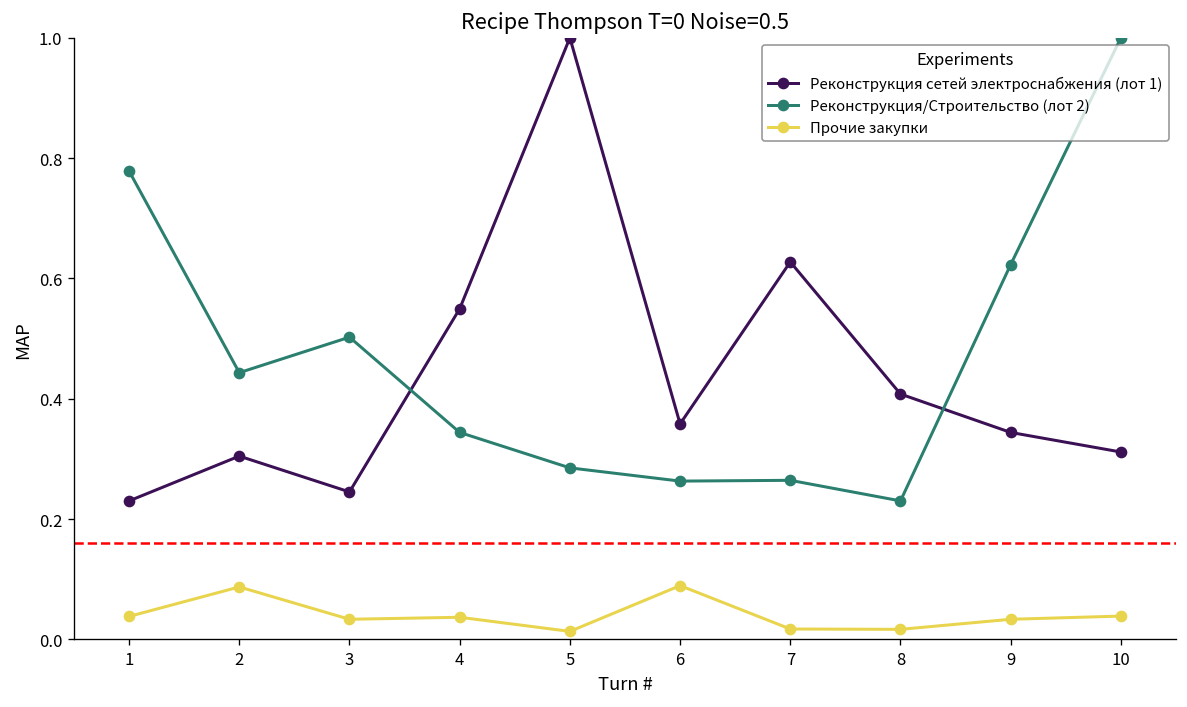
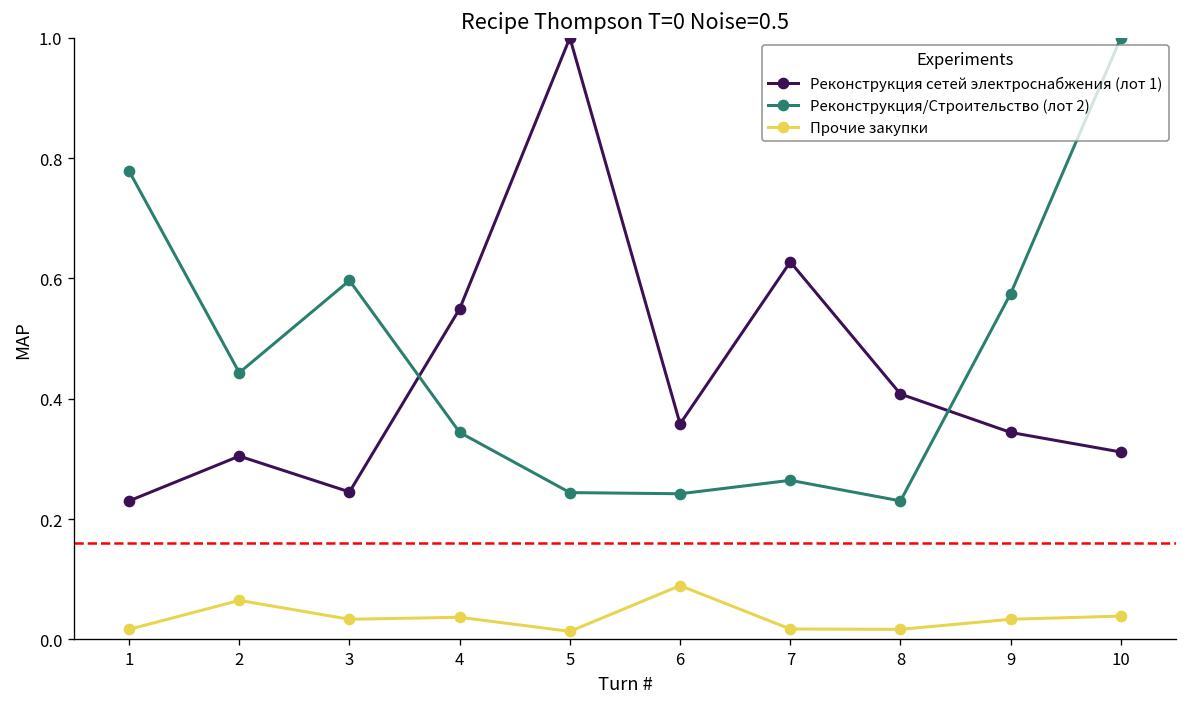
  {
    "Реконструкция сетей электроснабжения (лот 1)": {
      "1": 0.23,
      "2": 0.30,
      "3": 0.25,
      "4": 0.55,
      "5": 1.00,
      "6": 0.36,
      "7": 0.63,
      "8": 0.41,
      "9": 0.34,
      "10": 0.31
    },
    "Реконструкция/Строительство (лот 2)": {
      "1": 0.78,
      "2": 0.44,
-     "3": 0.50,
+     "3": 0.60,
      "4": 0.34,
-     "5": 0.29,
-     "6": 0.26,
+     "5": 0.24,
+     "6": 0.24,
      "7": 0.26,
      "8": 0.23,
-     "9": 0.62,
+     "9": 0.57,
      "10": 1.00
    },
    "Прочие закупки": {
-     "1": 0.04,
-     "2": 0.09,
+     "1": 0.02,
+     "2": 0.06,
      "3": 0.03,
      "4": 0.04,
      "5": 0.01,
      "6": 0.09,
      "7": 0.02,
      "8": 0.02,
      "9": 0.03,
      "10": 0.04
    }
  }
